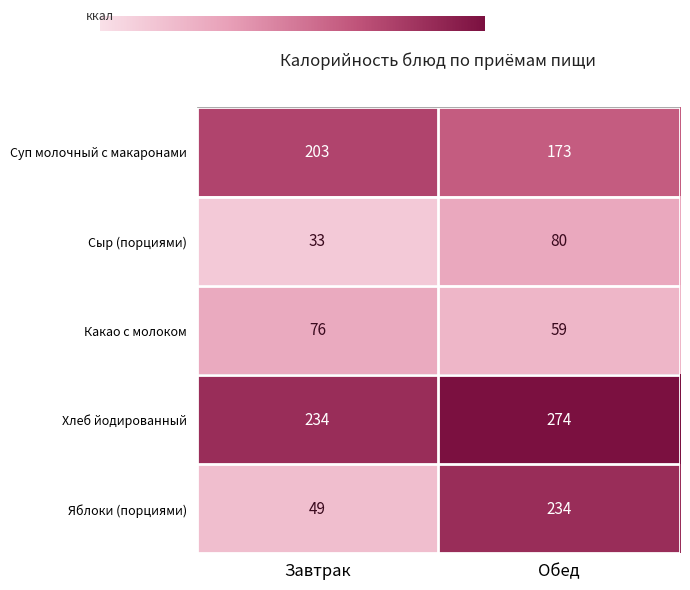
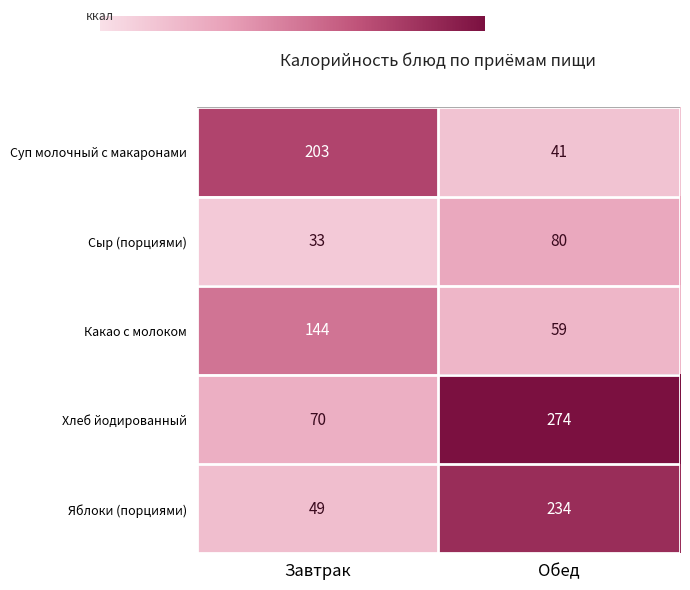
  {
    "Суп молочный с макаронами": {
      "Завтрак": 203,
-     "Обед": 173
+     "Обед": 41
    },
    "Сыр (порциями)": {
      "Завтрак": 33,
      "Обед": 80
    },
    "Какао с молоком": {
-     "Завтрак": 76,
+     "Завтрак": 144,
      "Обед": 59
    },
    "Хлеб йодированный": {
-     "Завтрак": 234,
+     "Завтрак": 70,
      "Обед": 274
    },
    "Яблоки (порциями)": {
      "Завтрак": 49,
      "Обед": 234
    }
  }
